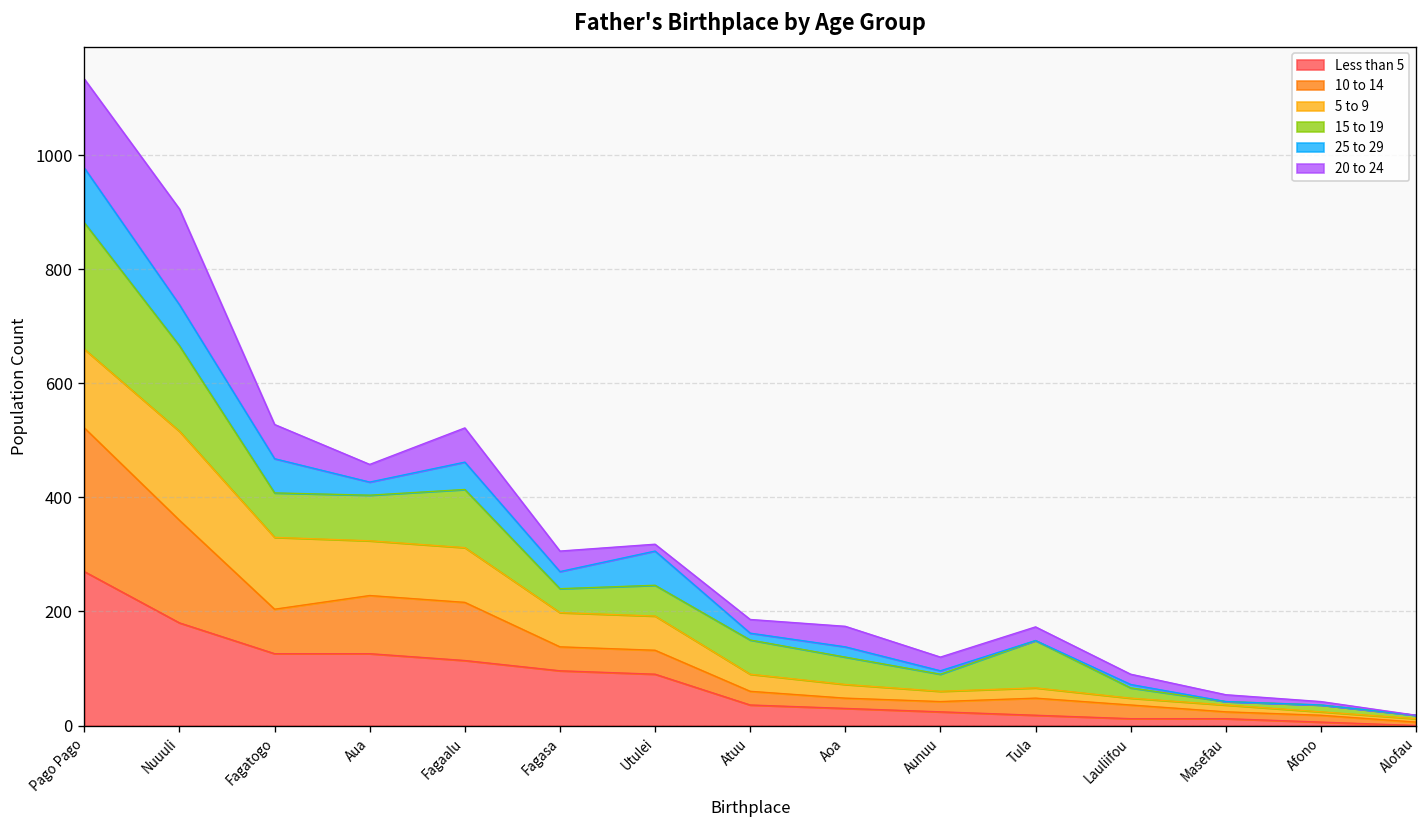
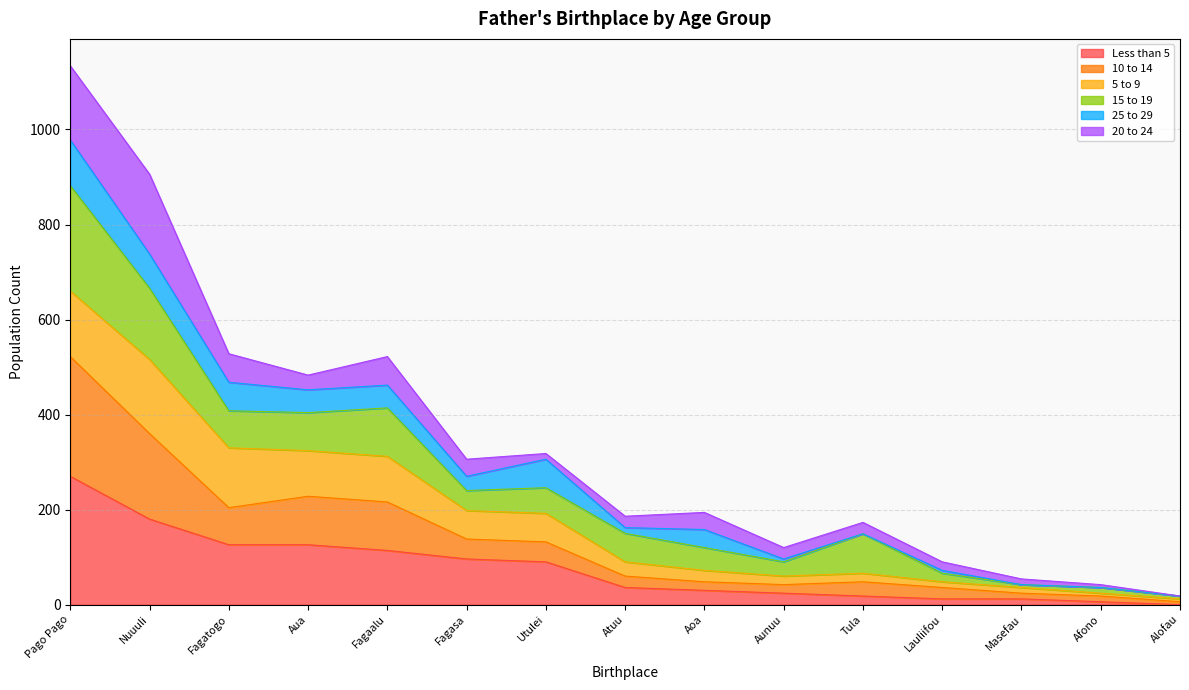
  {
    "Less than 5": {
      "Pago Pago": 270,
      "Nuuuli": 180,
      "Fagatogo": 130,
      "Aua": 130,
      "Fagaalu": 110,
      "Fagasa": 100,
      "Utulei": 90,
      "Atuu": 40,
      "Aoa": 30,
      "Aunuu": 20,
      "Tula": 20,
      "Lauliifou": 10,
      "Masefau": 10,
      "Afono": 10,
      "Alofau": 0
    },
    "15 to 19": {
      "Pago Pago": 220,
      "Nuuuli": 150,
      "Fagatogo": 80,
      "Aua": 80,
      "Fagaalu": 100,
      "Fagasa": 40,
      "Utulei": 50,
      "Atuu": 60,
      "Aoa": 50,
      "Aunuu": 30,
      "Lauliifou": 20
    },
    "25 to 29": {
      "Pago Pago": 100,
      "Nuuuli": 70,
      "Fagatogo": 60,
-     "Aua": 20,
+     "Aua": 50,
      "Fagaalu": 50,
      "Fagasa": 30,
      "Utulei": 60,
      "Atuu": 10,
-     "Aoa": 20,
+     "Aoa": 40,
      "Aunuu": 10,
      "Lauliifou": 10
    },
    "20 to 24": {
      "Pago Pago": 160,
      "Nuuuli": 170,
      "Fagatogo": 60,
      "Aua": 30,
      "Fagaalu": 60,
      "Fagasa": 40,
      "Utulei": 10,
      "Atuu": 20,
      "Aoa": 40,
      "Aunuu": 20,
      "Tula": 20,
      "Lauliifou": 20,
      "Masefau": 10,
      "Afono": 10
    }
  }
